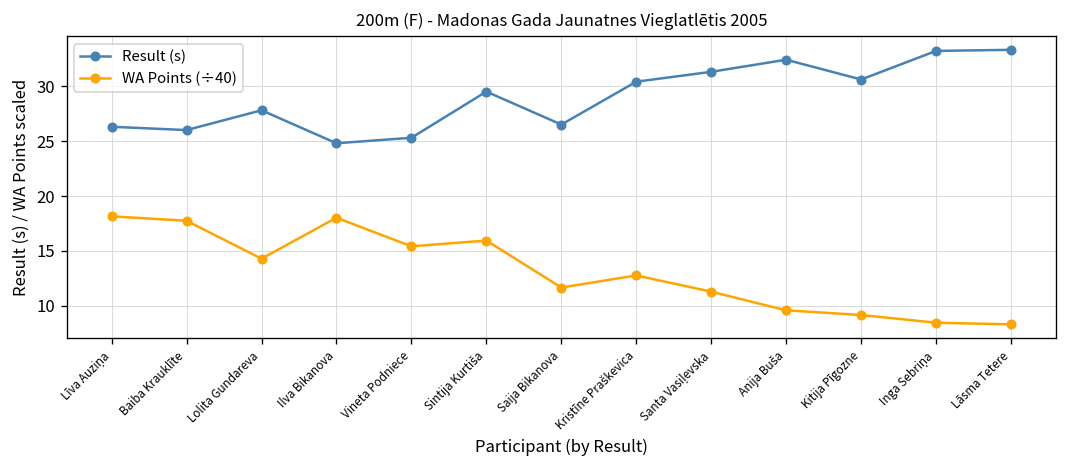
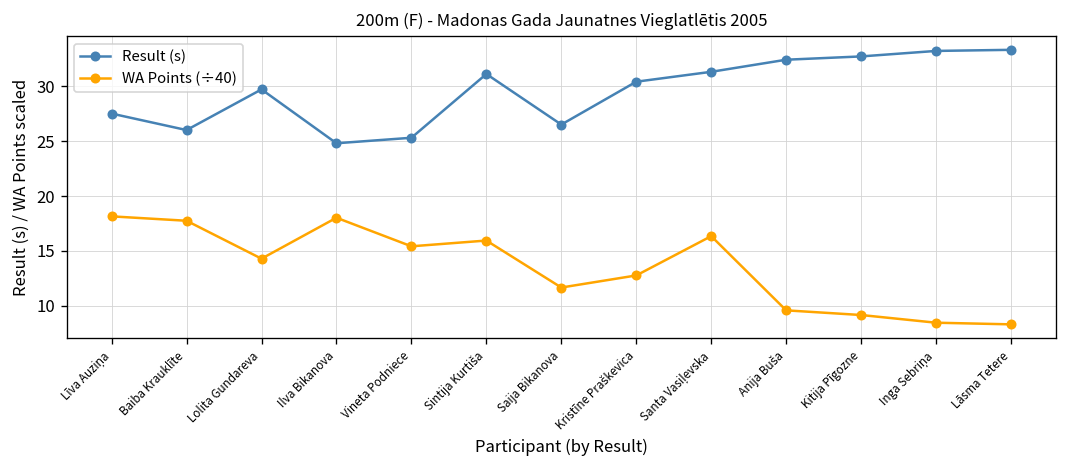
  {
    "Result (s)": {
-     "Līva Auziņa": 26,
+     "Līva Auziņa": 28,
      "Baiba Krauklīte": 26,
-     "Lolita Gundareva": 28,
+     "Lolita Gundareva": 30,
      "Ilva Bikanova": 25,
      "Vineta Podniece": 25,
-     "Sintija Kurtiša": 30,
+     "Sintija Kurtiša": 31,
      "Saija Bikanova": 27,
      "Kristīne Praškevica": 30,
      "Santa Vasiļevska": 31,
      "Anija Buša": 32,
-     "Kitija Pīgozne": 31,
+     "Kitija Pīgozne": 33,
      "Inga Sebriņa": 33,
      "Lāsma Tetere": 33
    },
    "WA Points (÷40)": {
      "Līva Auziņa": 18,
      "Baiba Krauklīte": 18,
      "Lolita Gundareva": 14,
      "Ilva Bikanova": 18,
      "Vineta Podniece": 15,
      "Sintija Kurtiša": 16,
      "Saija Bikanova": 12,
      "Kristīne Praškevica": 13,
-     "Santa Vasiļevska": 11,
+     "Santa Vasiļevska": 16,
      "Anija Buša": 10,
      "Kitija Pīgozne": 9,
      "Inga Sebriņa": 8,
      "Lāsma Tetere": 8
    }
  }
